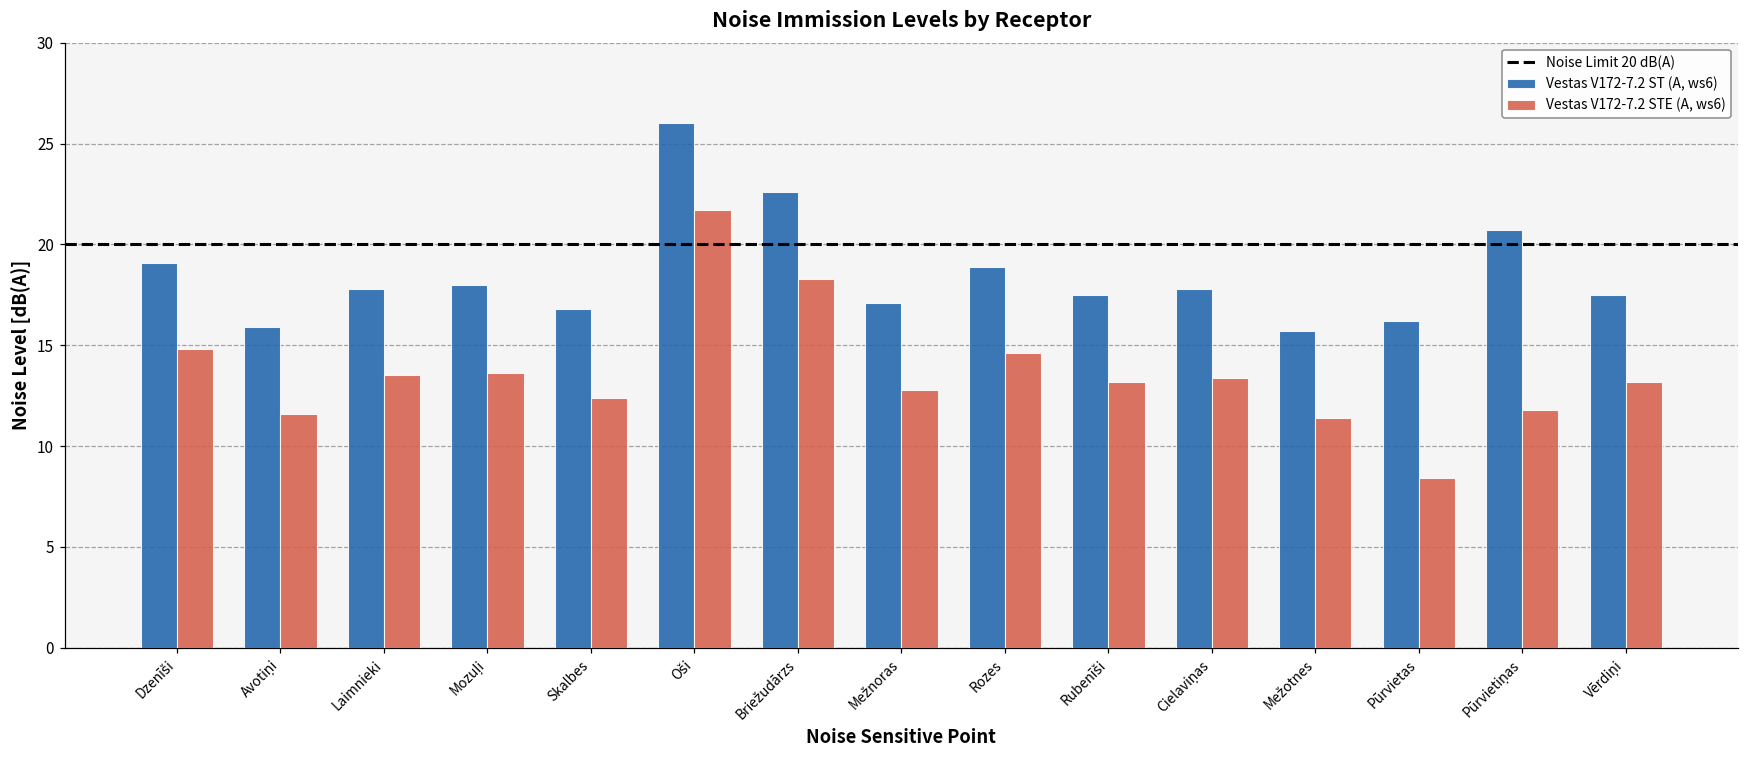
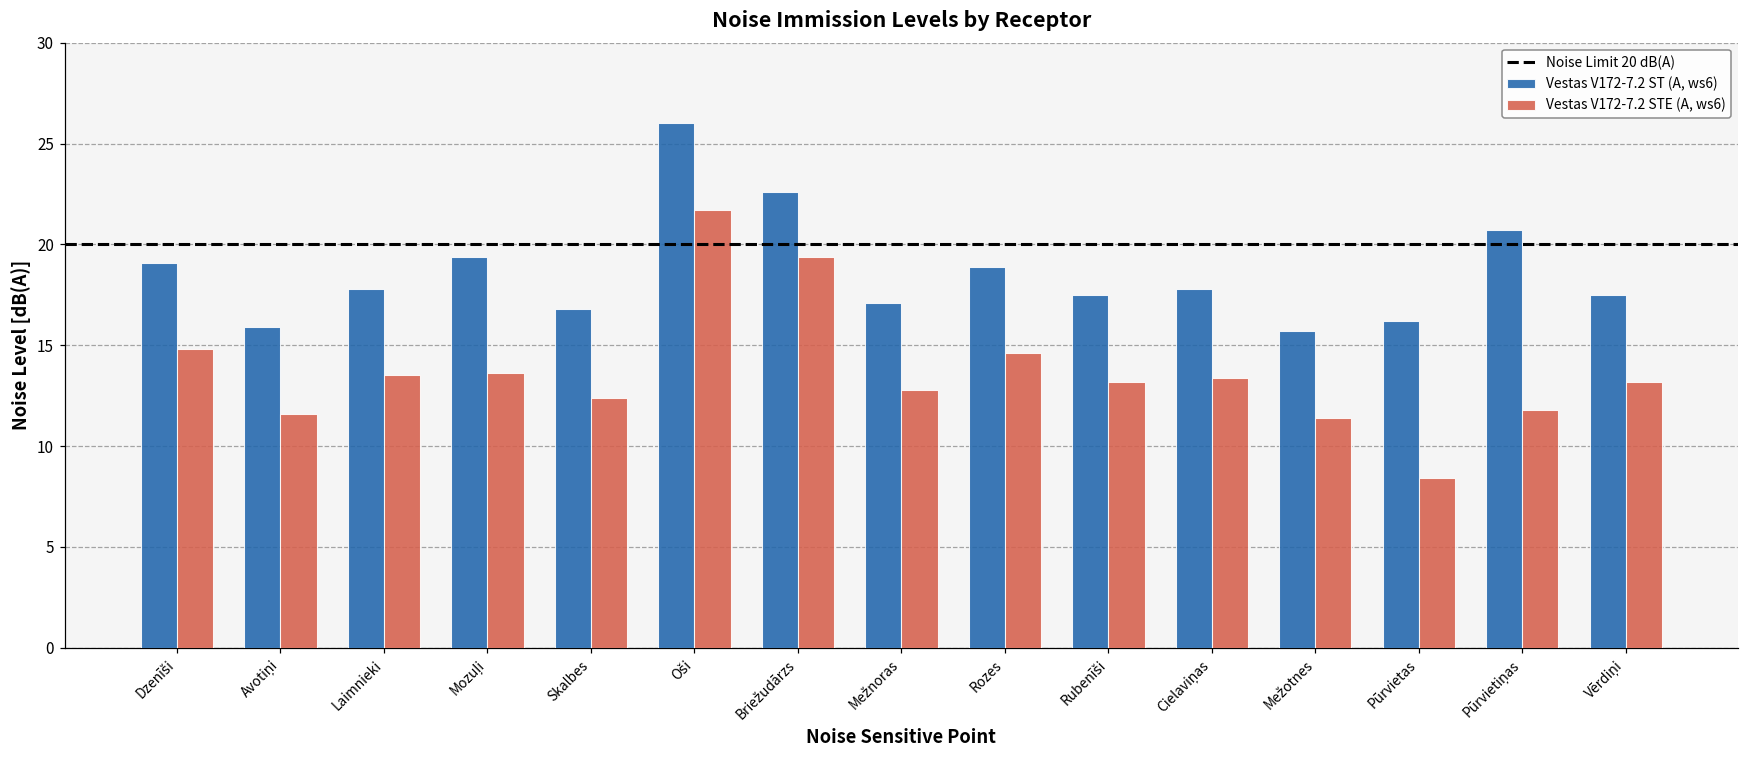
  {
    "Vestas V172-7.2 ST (A, ws6)": {
      "Dzenīši": 19.1,
      "Avotiņi": 15.9,
      "Laimnieki": 17.8,
-     "Mozuļi": 18.0,
+     "Mozuļi": 19.4,
      "Skalbes": 16.8,
      "Oši": 26.0,
      "Briežudārzs": 22.6,
      "Mežnoras": 17.1,
      "Rozes": 18.9,
      "Rubenīši": 17.5,
      "Cielaviņas": 17.8,
      "Mežotnes": 15.7,
      "Pūrvietas": 16.2,
      "Pūrvietiņas": 20.7,
      "Vērdiņi": 17.5
    },
    "Vestas V172-7.2 STE (A, ws6)": {
      "Dzenīši": 14.8,
      "Avotiņi": 11.6,
      "Laimnieki": 13.5,
      "Mozuļi": 13.6,
      "Skalbes": 12.4,
      "Oši": 21.7,
-     "Briežudārzs": 18.3,
+     "Briežudārzs": 19.4,
      "Mežnoras": 12.8,
      "Rozes": 14.6,
      "Rubenīši": 13.2,
      "Cielaviņas": 13.4,
      "Mežotnes": 11.4,
      "Pūrvietas": 8.4,
      "Pūrvietiņas": 11.8,
      "Vērdiņi": 13.2
    }
  }
